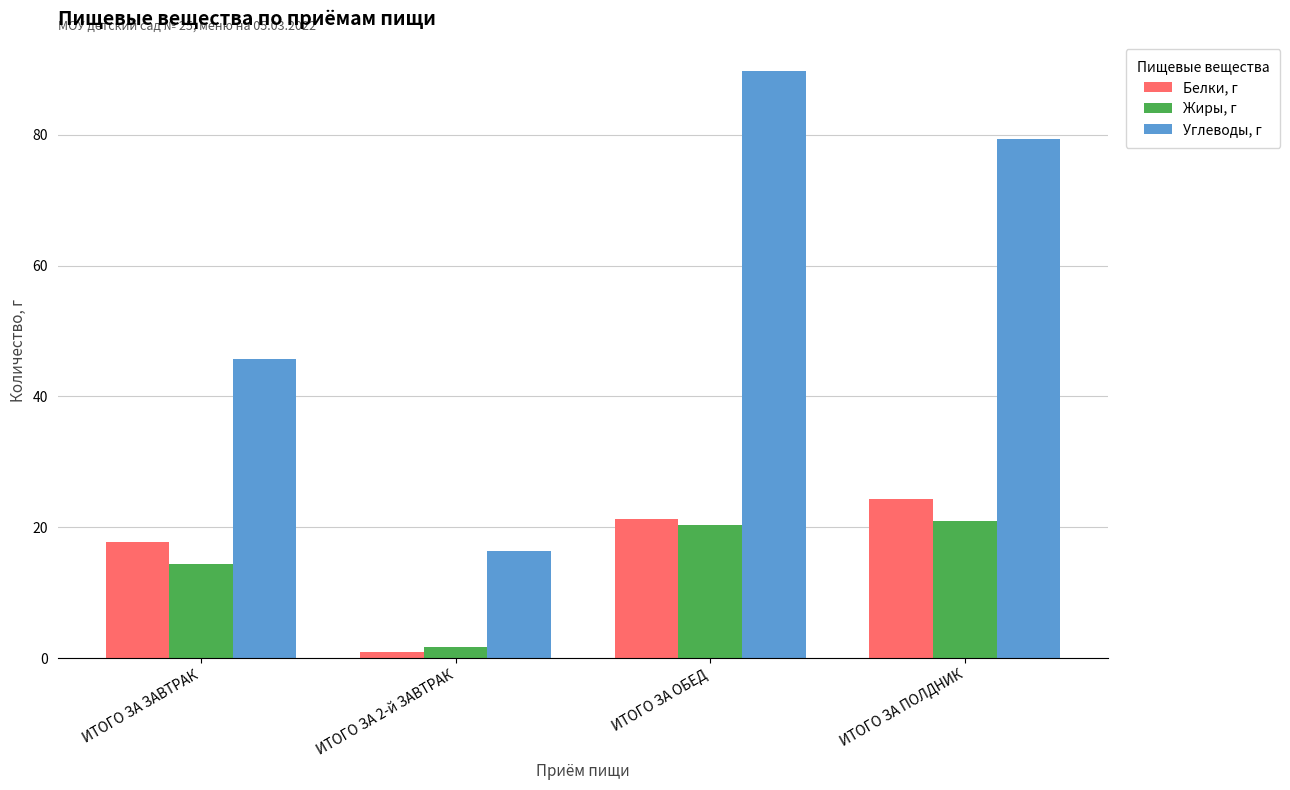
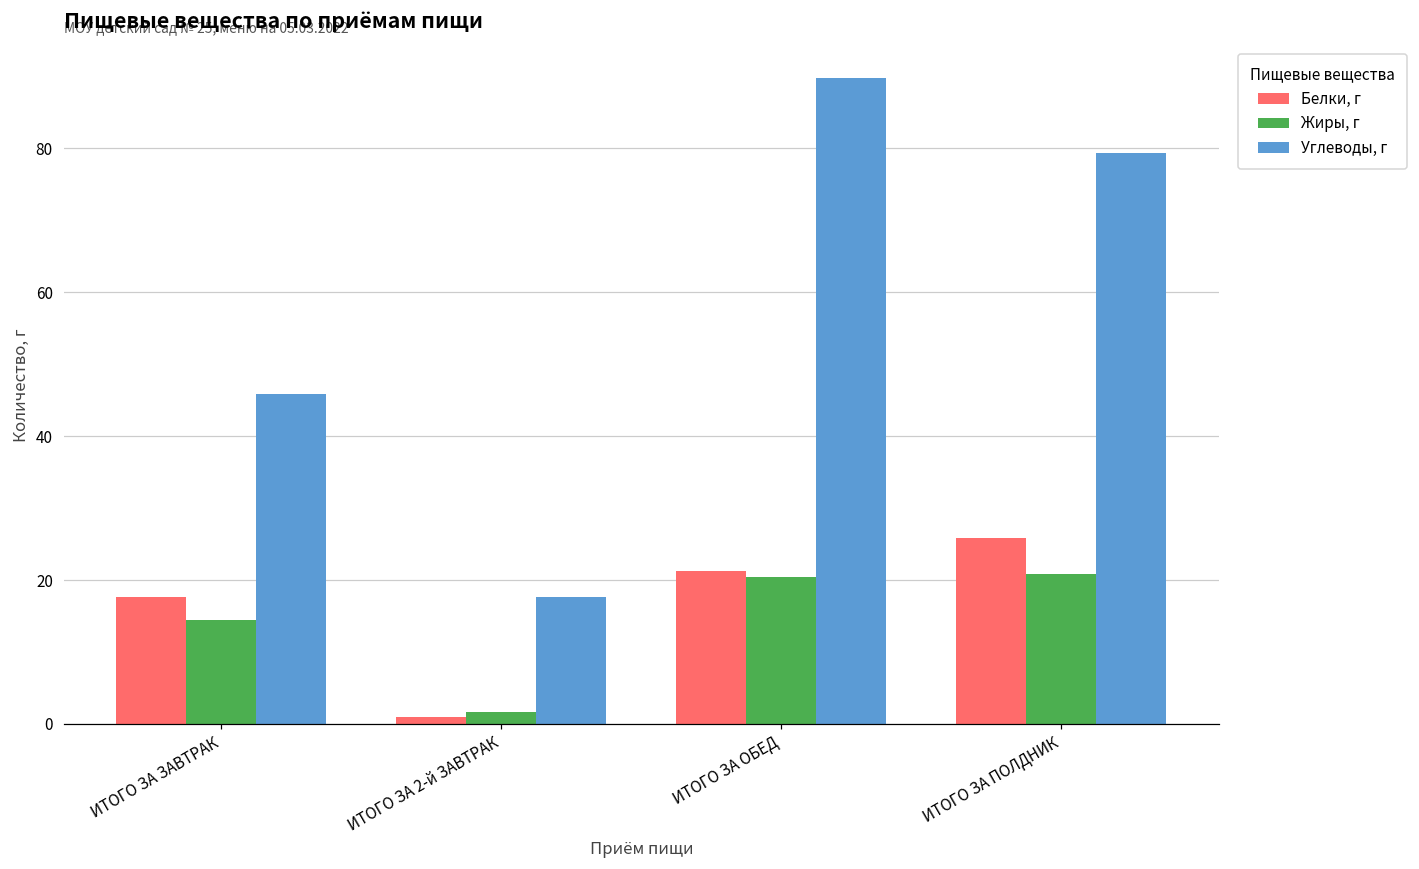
  {
    "Белки, г": {
      "ИТОГО ЗА ЗАВТРАК": 18,
      "ИТОГО ЗА 2-й ЗАВТРАК": 1,
      "ИТОГО ЗА ОБЕД": 21,
-     "ИТОГО ЗА ПОЛДНИК": 24
+     "ИТОГО ЗА ПОЛДНИК": 26
    },
    "Жиры, г": {
      "ИТОГО ЗА ЗАВТРАК": 14,
      "ИТОГО ЗА 2-й ЗАВТРАК": 2,
      "ИТОГО ЗА ОБЕД": 20,
      "ИТОГО ЗА ПОЛДНИК": 21
    },
    "Углеводы, г": {
      "ИТОГО ЗА ЗАВТРАК": 46,
-     "ИТОГО ЗА 2-й ЗАВТРАК": 16,
+     "ИТОГО ЗА 2-й ЗАВТРАК": 18,
      "ИТОГО ЗА ОБЕД": 90,
      "ИТОГО ЗА ПОЛДНИК": 79
    }
  }
